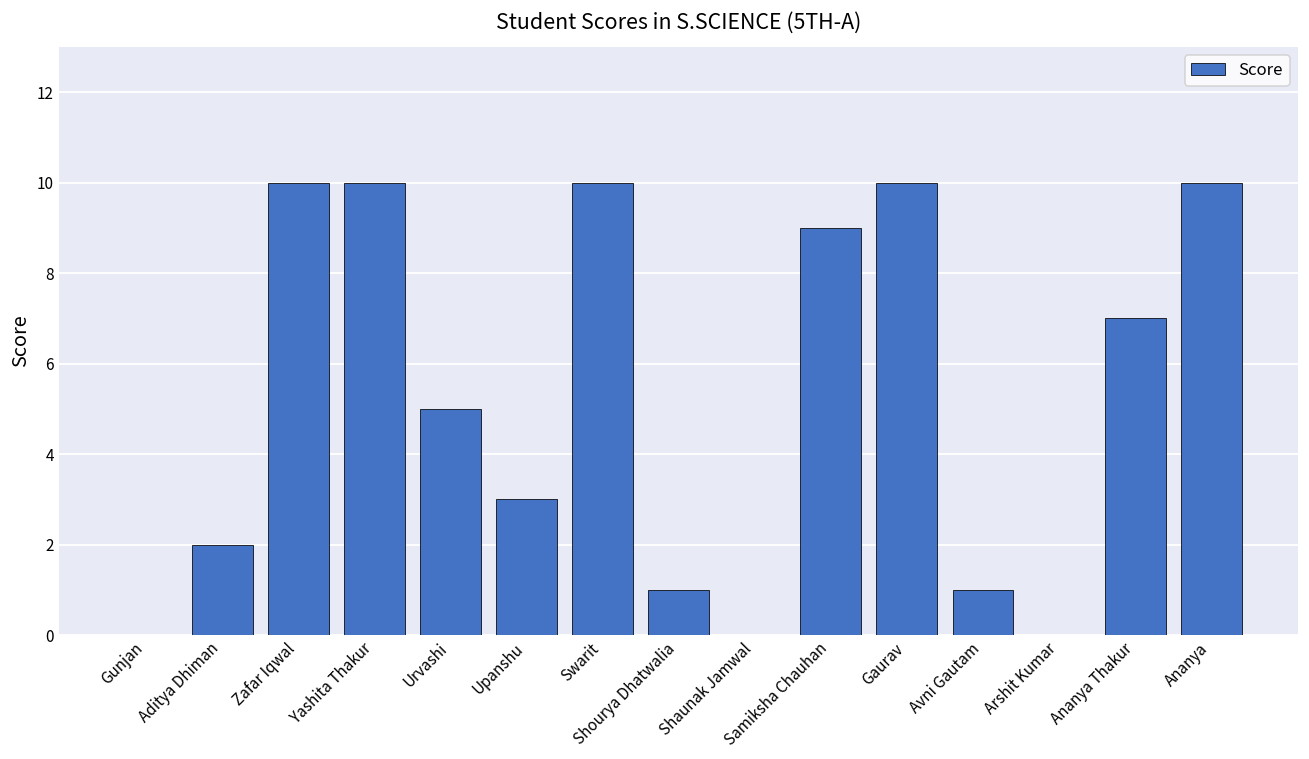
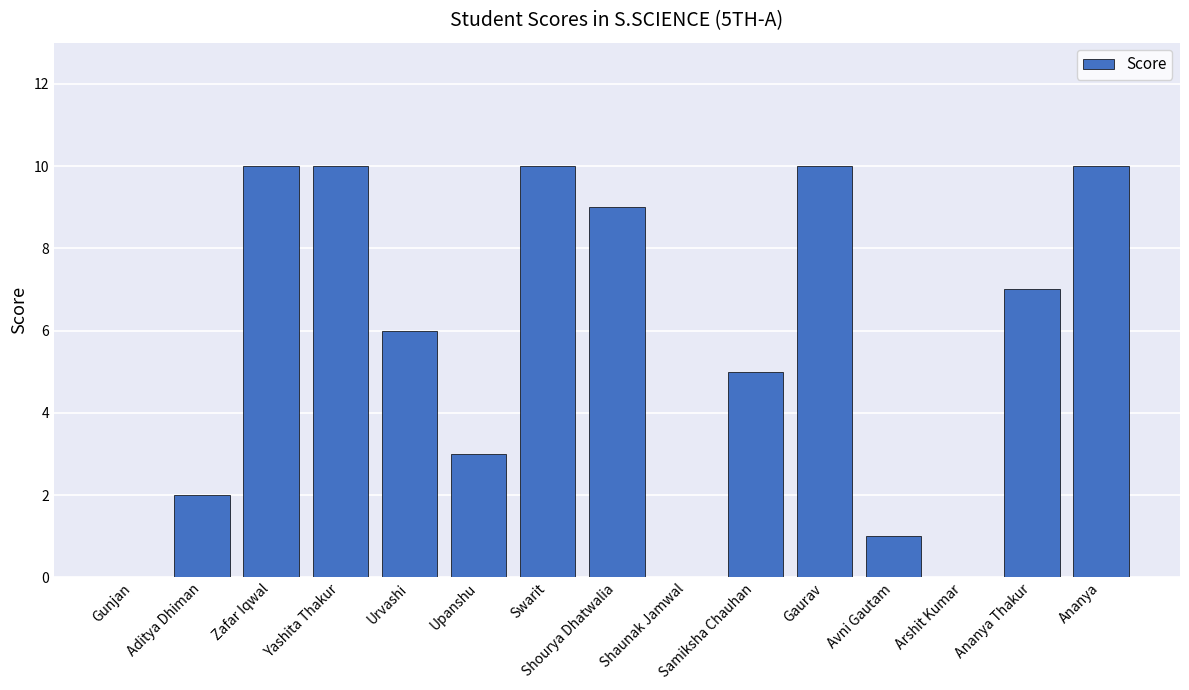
  {
    "Gunjan": 0,
    "Aditya Dhiman": 2,
    "Zafar Iqwal": 10,
    "Yashita Thakur": 10,
-   "Urvashi": 5,
+   "Urvashi": 6,
    "Upanshu": 3,
    "Swarit": 10,
-   "Shourya Dhatwalia": 1,
+   "Shourya Dhatwalia": 9,
    "Shaunak Jamwal": 0,
-   "Samiksha Chauhan": 9,
+   "Samiksha Chauhan": 5,
    "Gaurav": 10,
    "Avni Gautam": 1,
    "Arshit Kumar": 0,
    "Ananya Thakur": 7,
    "Ananya": 10
  }
